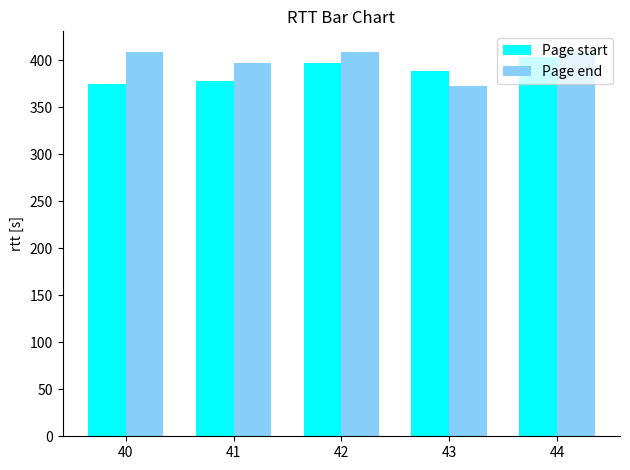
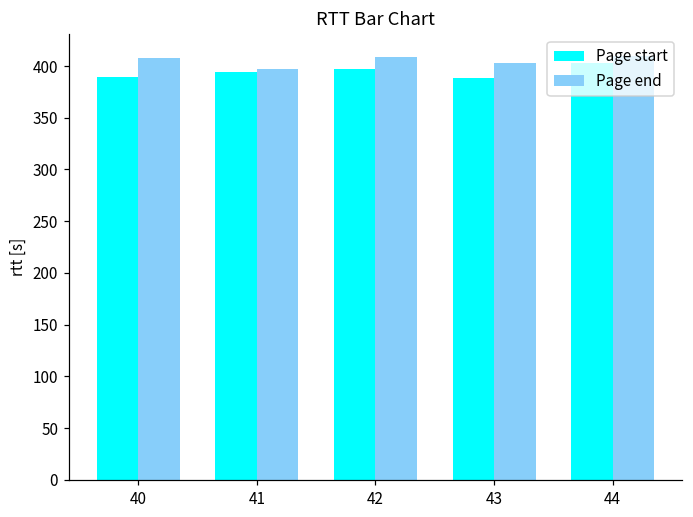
  {
    "Page start": {
-     "40": 380,
-     "41": 380,
+     "40": 390,
+     "41": 390,
      "42": 400,
      "43": 390
    },
    "Page end": {
      "40": 410,
      "41": 400,
      "42": 410,
-     "43": 370
+     "43": 400
    }
  }
